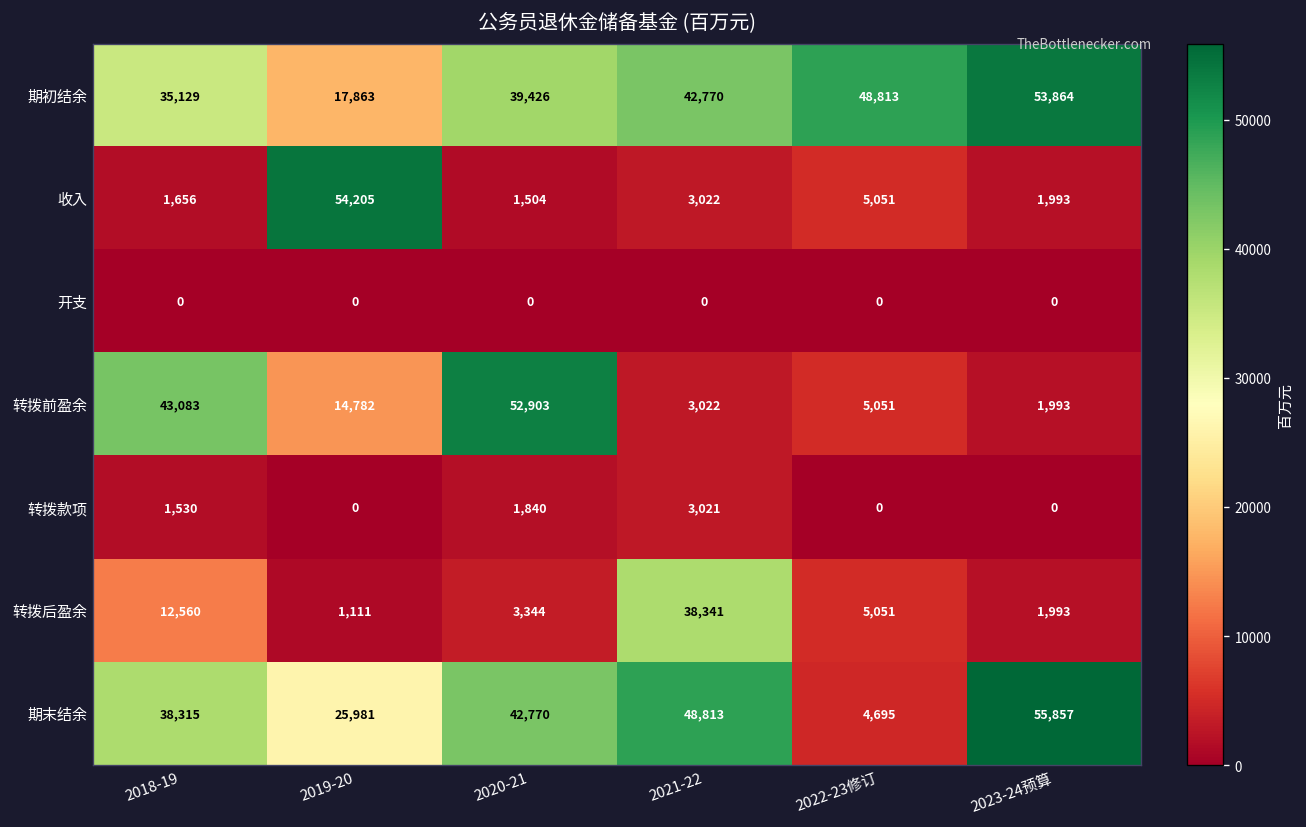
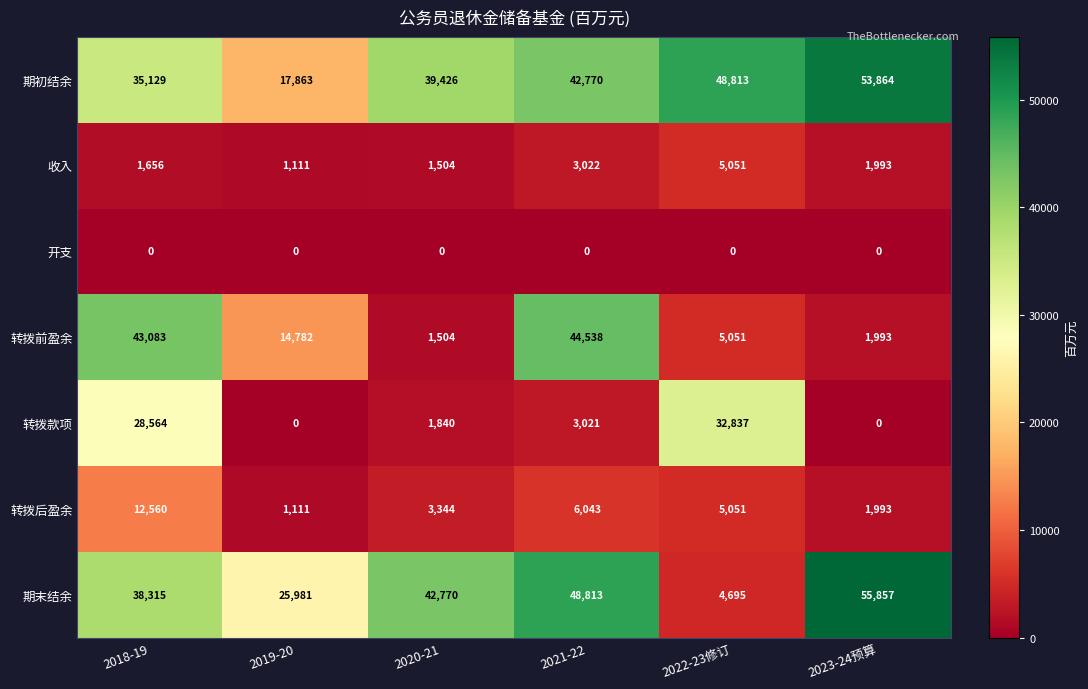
  {
    "期初结余": {
      "2018-19": "35,129",
      "2019-20": "17,863",
      "2020-21": "39,426",
      "2021-22": "42,770",
      "2022-23修订": "48,813",
      "2023-24预算": "53,864"
    },
    "收入": {
      "2018-19": "1,656",
-     "2019-20": "54,205",
+     "2019-20": "1,111",
      "2020-21": "1,504",
      "2021-22": "3,022",
      "2022-23修订": "5,051",
      "2023-24预算": "1,993"
    },
    "开支": {
      "2018-19": "0",
      "2019-20": "0",
      "2020-21": "0",
      "2021-22": "0",
      "2022-23修订": "0",
      "2023-24预算": "0"
    },
    "转拨前盈余": {
      "2018-19": "43,083",
      "2019-20": "14,782",
-     "2020-21": "52,903",
-     "2021-22": "3,022",
+     "2020-21": "1,504",
+     "2021-22": "44,538",
      "2022-23修订": "5,051",
      "2023-24预算": "1,993"
    },
    "转拨款项": {
-     "2018-19": "1,530",
+     "2018-19": "28,564",
      "2019-20": "0",
      "2020-21": "1,840",
      "2021-22": "3,021",
-     "2022-23修订": "0",
+     "2022-23修订": "32,837",
      "2023-24预算": "0"
    },
    "转拨后盈余": {
      "2018-19": "12,560",
      "2019-20": "1,111",
      "2020-21": "3,344",
-     "2021-22": "38,341",
+     "2021-22": "6,043",
      "2022-23修订": "5,051",
      "2023-24预算": "1,993"
    },
    "期末结余": {
      "2018-19": "38,315",
      "2019-20": "25,981",
      "2020-21": "42,770",
      "2021-22": "48,813",
      "2022-23修订": "4,695",
      "2023-24预算": "55,857"
    }
  }
